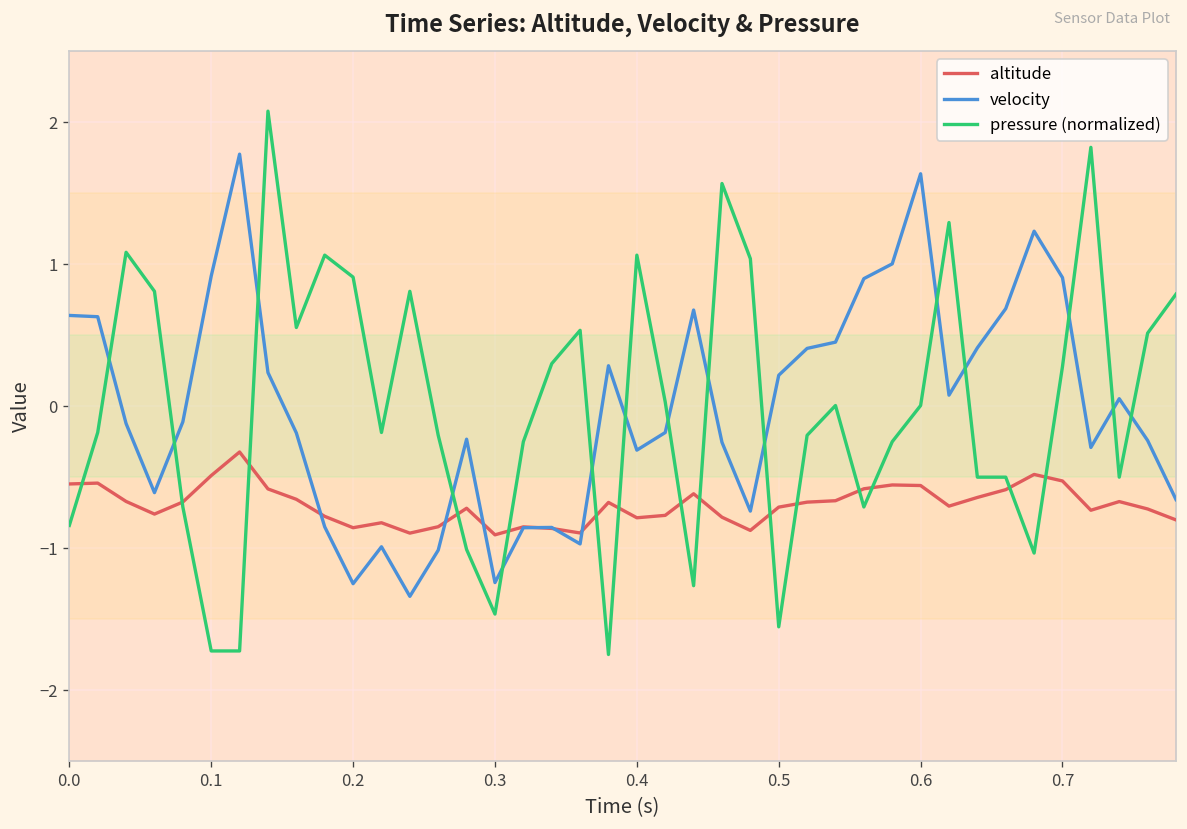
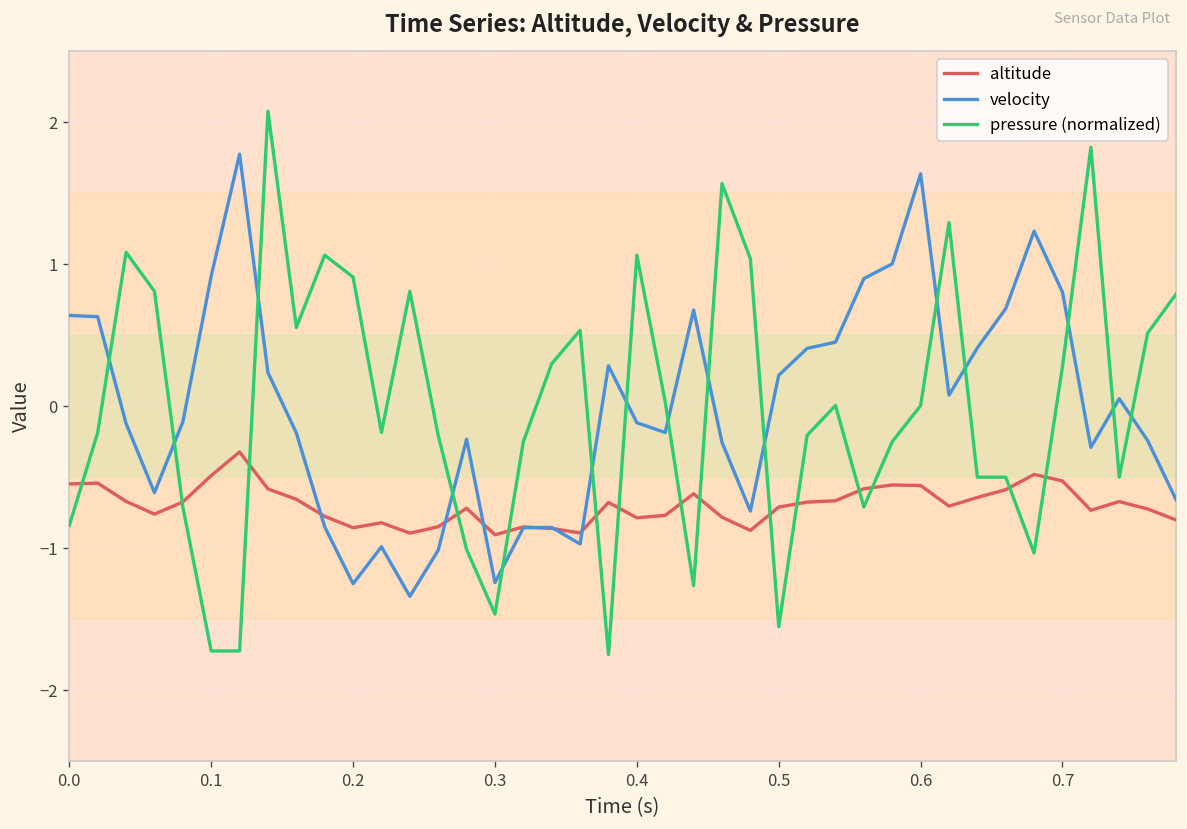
  {
    "velocity": {
      "0.0": 0.64,
      "0.1": 0.92,
      "0.2": -1.25,
      "0.3": -1.24,
-     "0.4": -0.31,
+     "0.4": -0.12,
      "0.5": 0.22,
      "0.6": 1.64,
-     "0.7": 0.91
+     "0.7": 0.80
    },
    "pressure (normalized)": {
      "0.0": -0.84,
      "0.1": -1.72,
      "0.2": 0.91,
      "0.3": -1.46,
      "0.4": 1.06,
      "0.5": -1.55,
      "0.6": 0.00,
      "0.7": 0.28
    }
  }
